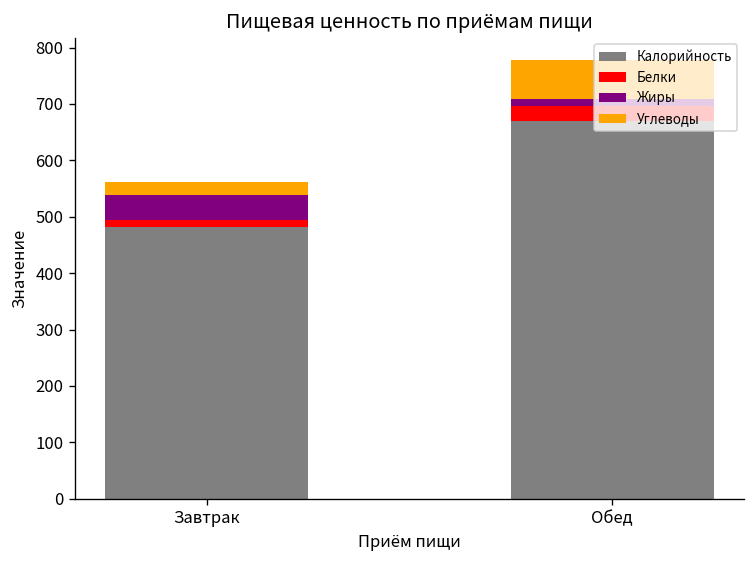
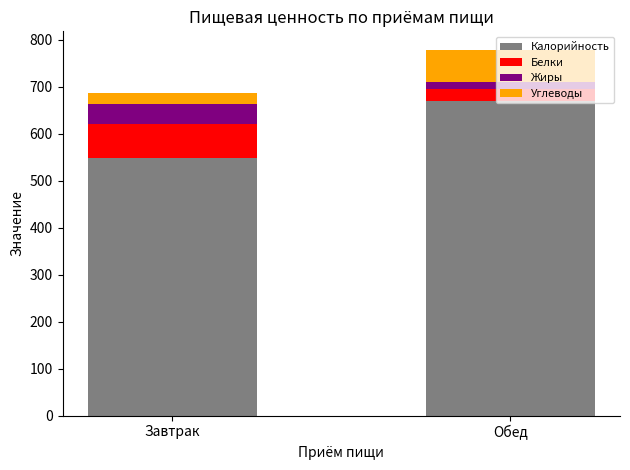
  {
    "Калорийность": {
-     "Завтрак": 480
+     "Завтрак": 550
    },
    "Белки": {
-     "Завтрак": 10
+     "Завтрак": 70
    },
    "Жиры": {
      "Завтрак": 40
    },
    "Углеводы": {
      "Завтрак": 20
    }
  }
